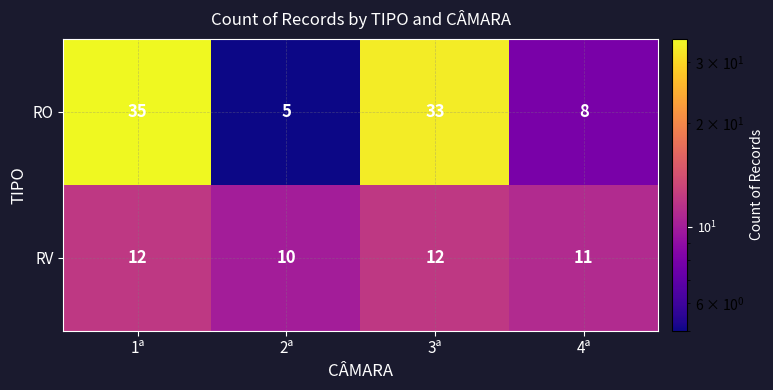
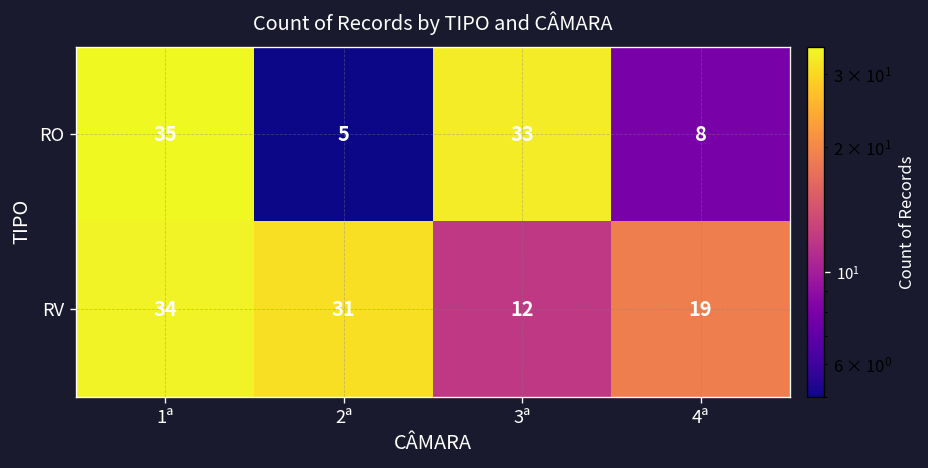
  {
    "RO": {
      "1ª": 35,
      "2ª": 5,
      "3ª": 33,
      "4ª": 8
    },
    "RV": {
-     "1ª": 12,
-     "2ª": 10,
+     "1ª": 34,
+     "2ª": 31,
      "3ª": 12,
-     "4ª": 11
+     "4ª": 19
    }
  }
